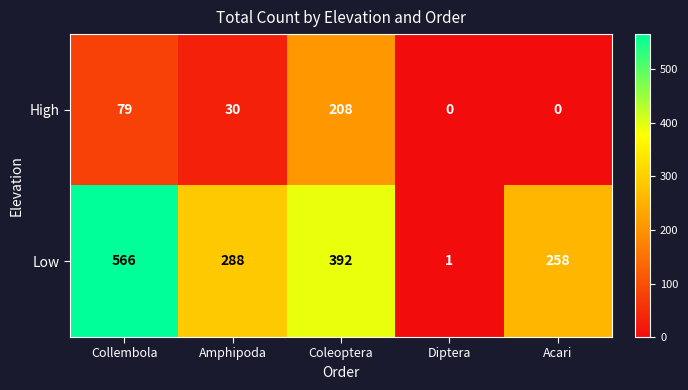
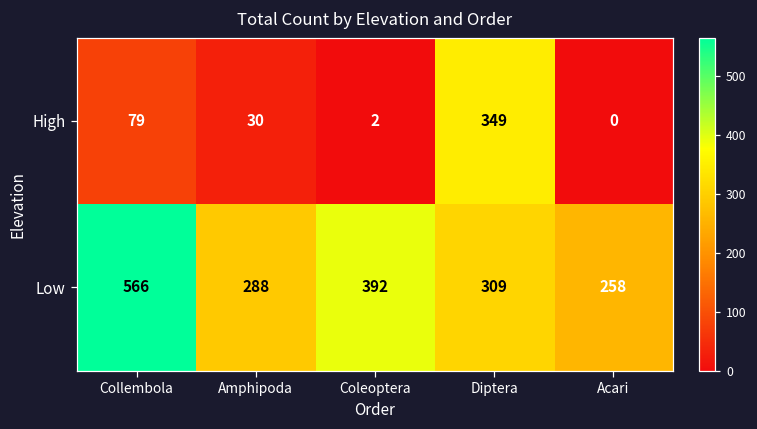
  {
    "High": {
      "Collembola": 79,
      "Amphipoda": 30,
-     "Coleoptera": 208,
-     "Diptera": 0,
+     "Coleoptera": 2,
+     "Diptera": 349,
      "Acari": 0
    },
    "Low": {
      "Collembola": 566,
      "Amphipoda": 288,
      "Coleoptera": 392,
-     "Diptera": 1,
+     "Diptera": 309,
      "Acari": 258
    }
  }
